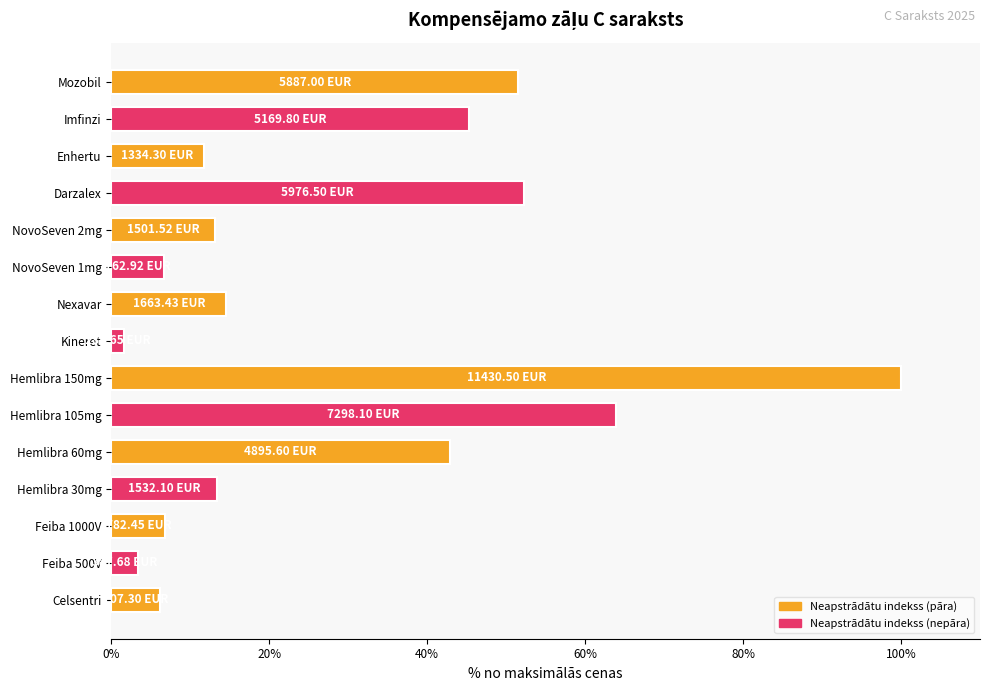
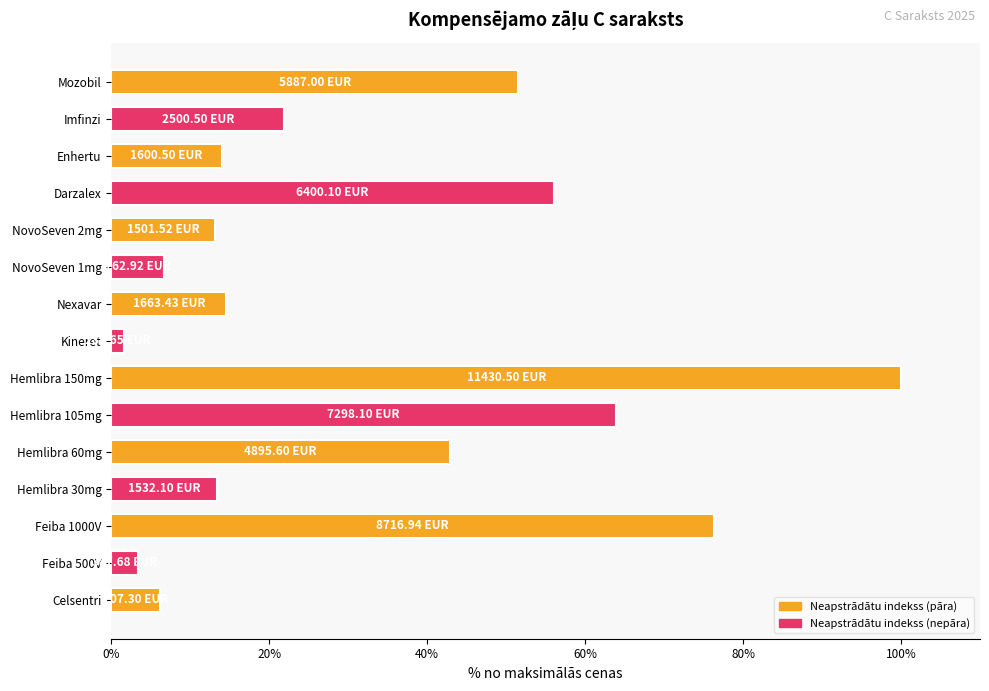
  {
-   "Imfinzi": 5169.80,
-   "Enhertu": 1334.30,
-   "Darzalex": 5976.50,
-   "Feiba 1000V": 782.45
+   "Imfinzi": 2500.50,
+   "Enhertu": 1600.50,
+   "Darzalex": 6400.10,
+   "Feiba 1000V": 8716.94
  }
